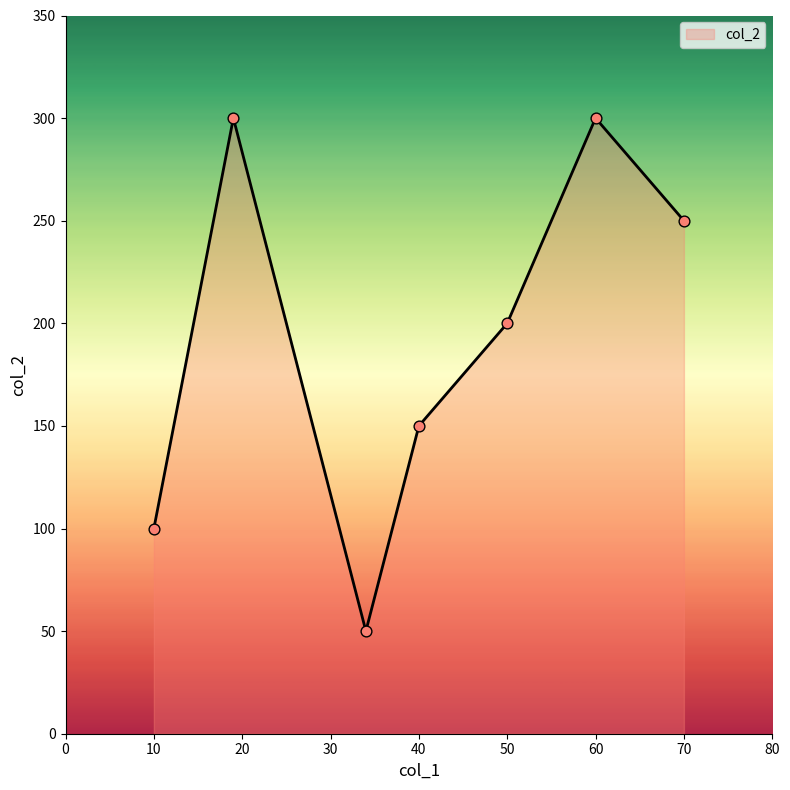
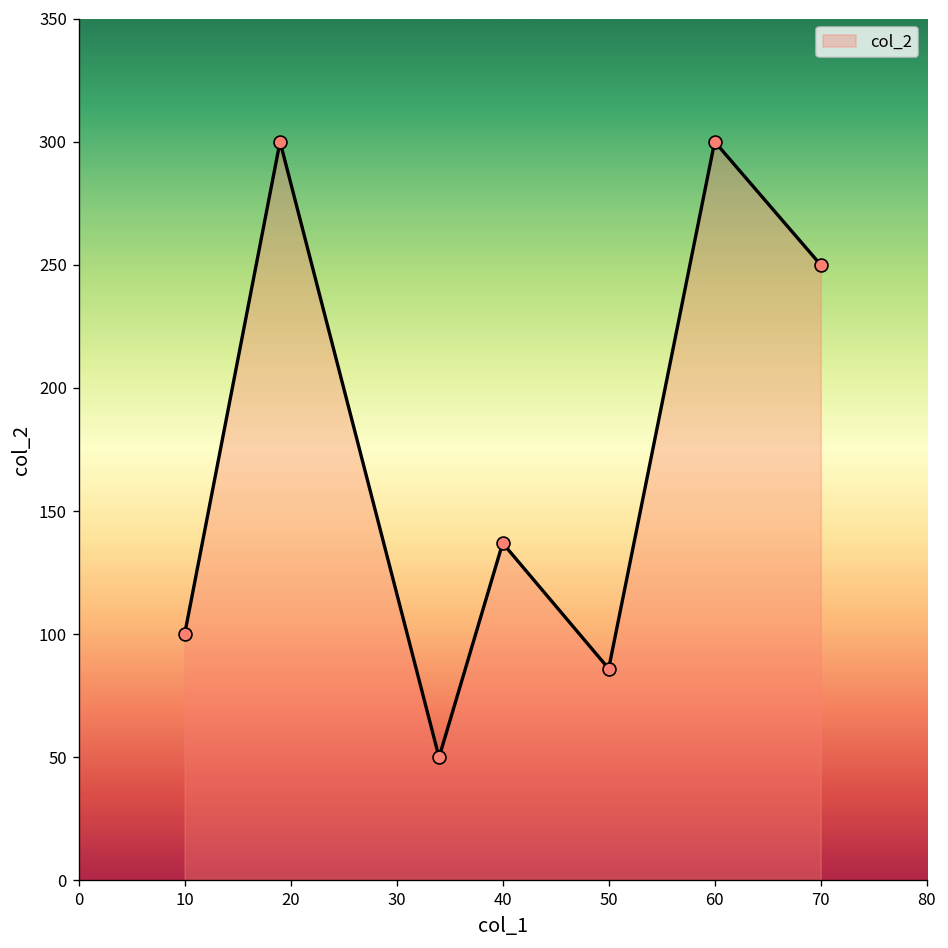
  {
    "10": 100,
-   "40": 150,
-   "50": 200,
+   "40": 137,
+   "50": 86,
    "60": 300,
    "70": 250
  }
